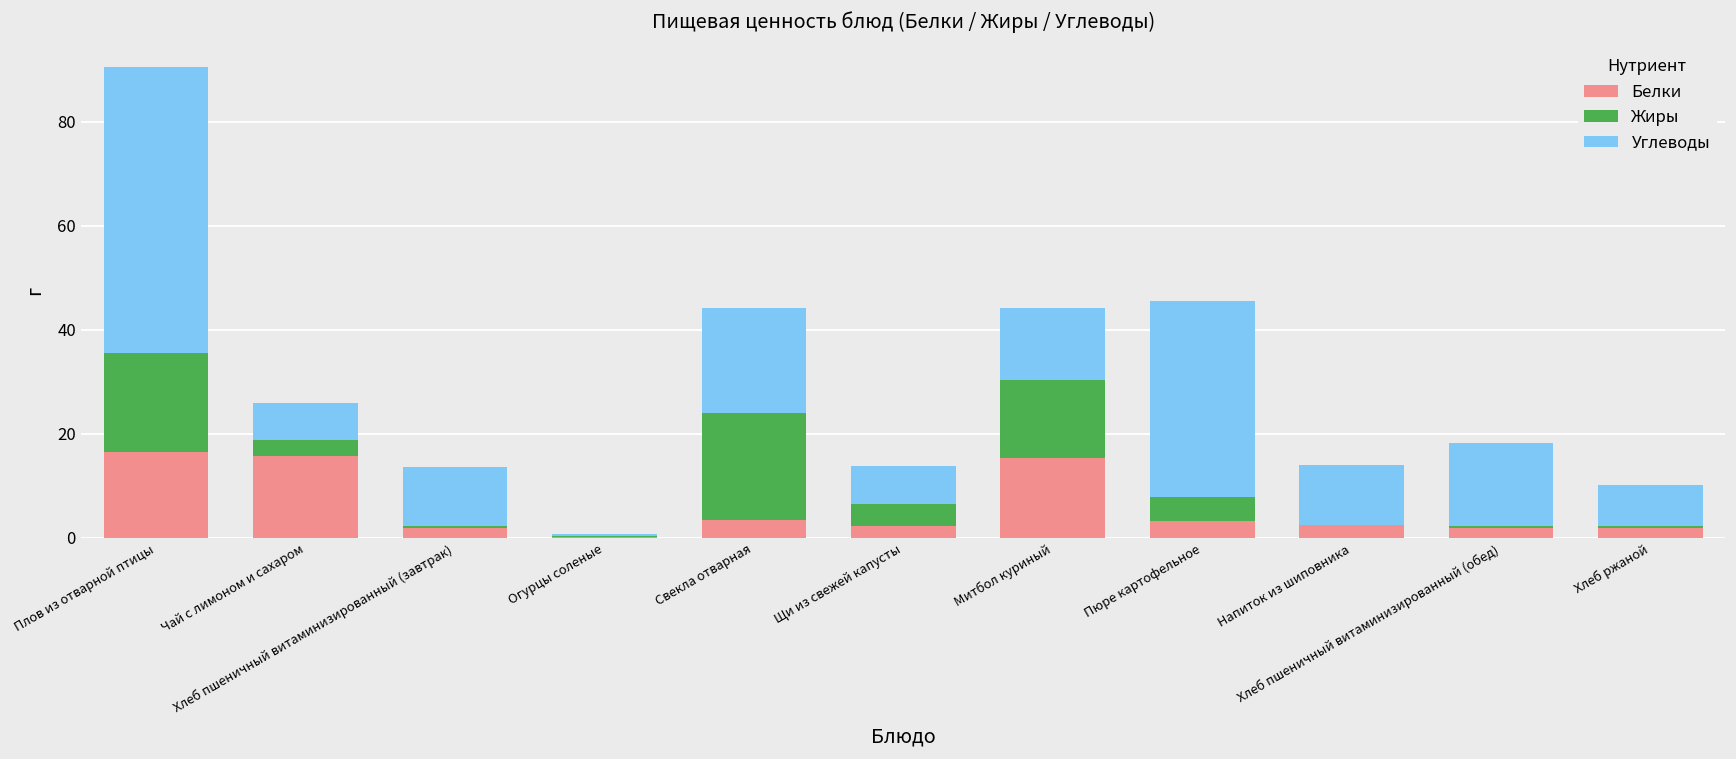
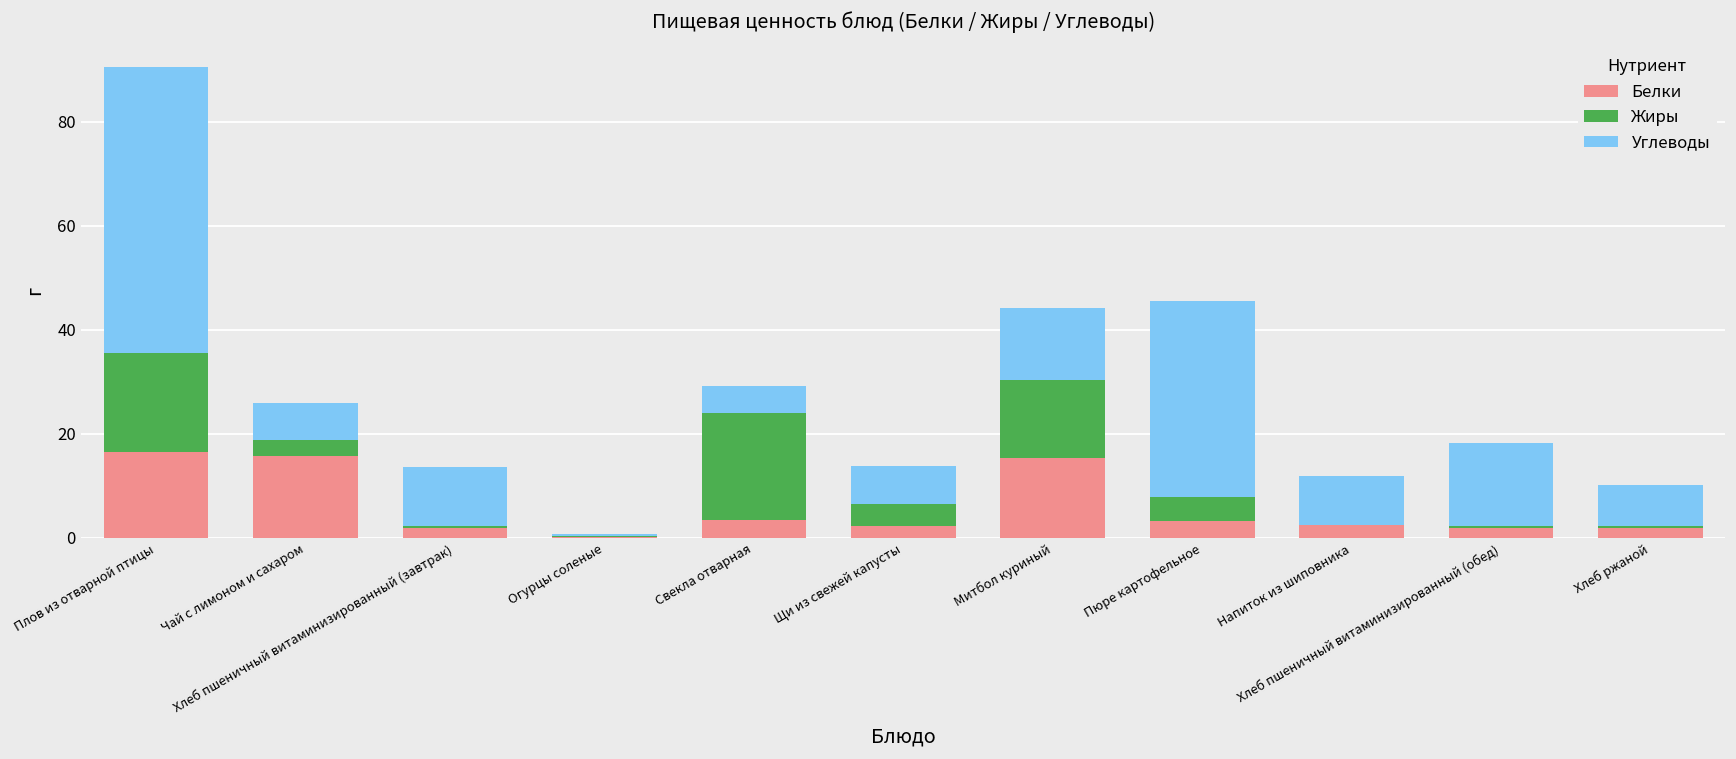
  {
    "Белки": {
      "Плов из отварной птицы": 17,
      "Чай с лимоном и сахаром": 16,
      "Хлеб пшеничный витаминизированный (завтрак)": 2,
      "Свекла отварная": 3,
      "Щи из свежей капусты": 2,
      "Митбол куриный": 15,
      "Пюре картофельное": 3,
      "Напиток из шиповника": 2,
      "Хлеб пшеничный витаминизированный (обед)": 2,
      "Хлеб ржаной": 2
    },
    "Жиры": {
      "Плов из отварной птицы": 19,
      "Чай с лимоном и сахаром": 3,
      "Свекла отварная": 21,
      "Щи из свежей капусты": 4,
      "Митбол куриный": 15,
      "Пюре картофельное": 4
    },
    "Углеводы": {
      "Плов из отварной птицы": 55,
      "Чай с лимоном и сахаром": 7,
      "Хлеб пшеничный витаминизированный (завтрак)": 11,
-     "Свекла отварная": 20,
+     "Свекла отварная": 5,
      "Щи из свежей капусты": 7,
      "Митбол куриный": 14,
      "Пюре картофельное": 38,
-     "Напиток из шиповника": 11,
+     "Напиток из шиповника": 9,
      "Хлеб пшеничный витаминизированный (обед)": 16,
      "Хлеб ржаной": 8
    }
  }
